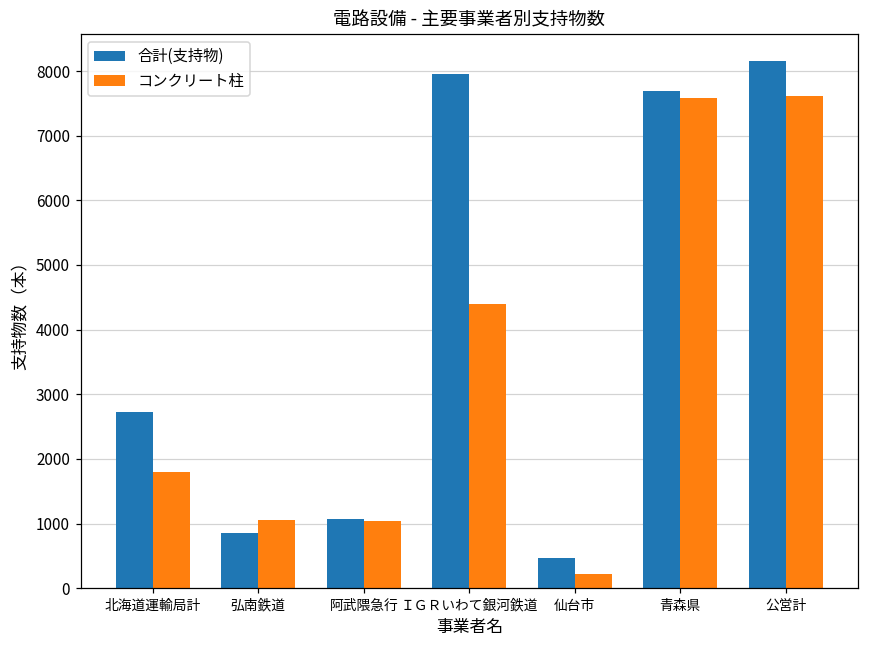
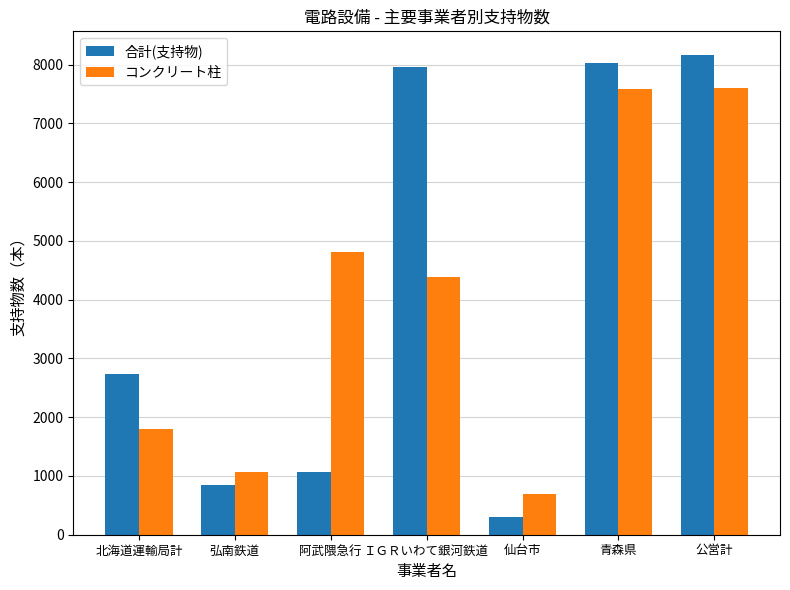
  {
    "合計(支持物)": {
      "北海道運輸局計": 2700,
      "弘南鉄道": 900,
      "阿武隈急行": 1100,
      "ＩＧＲいわて銀河鉄道": 8000,
-     "仙台市": 500,
-     "青森県": 7700,
+     "仙台市": 300,
+     "青森県": 8000,
      "公営計": 8200
    },
    "コンクリート柱": {
      "北海道運輸局計": 1800,
      "弘南鉄道": 1100,
-     "阿武隈急行": 1000,
+     "阿武隈急行": 4800,
      "ＩＧＲいわて銀河鉄道": 4400,
-     "仙台市": 200,
+     "仙台市": 700,
      "青森県": 7600,
      "公営計": 7600
    }
  }
